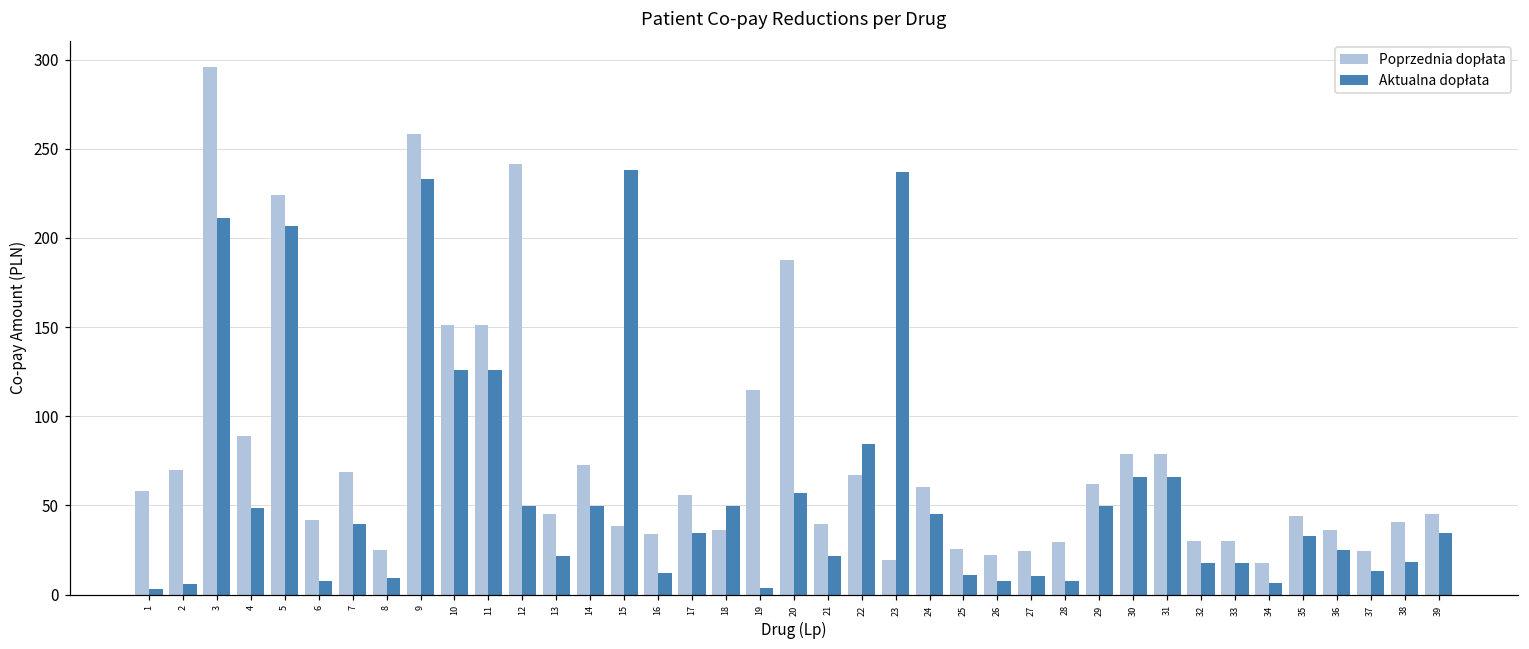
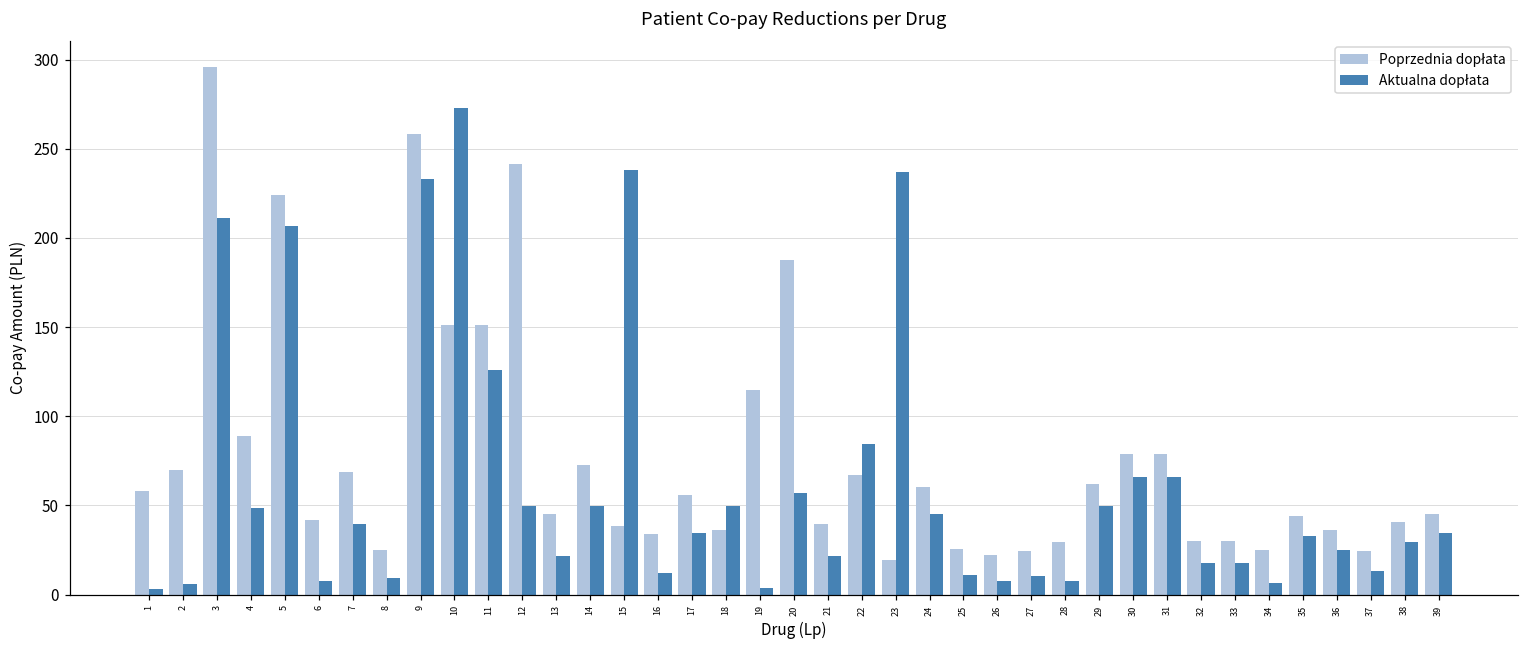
  {
    "Poprzednia dopłata": {
      "1": 58,
      "2": 70,
      "3": 296,
      "4": 89,
      "5": 224,
      "6": 42,
      "7": 69,
      "8": 25,
      "9": 258,
      "10": 151,
      "11": 151,
      "12": 241,
      "13": 45,
      "14": 73,
      "15": 38,
      "16": 34,
      "17": 56,
      "18": 36,
      "19": 115,
      "20": 187,
      "21": 39,
      "22": 67,
      "23": 19,
      "24": 61,
      "25": 26,
      "26": 22,
      "27": 24,
      "28": 30,
      "29": 62,
      "30": 79,
      "31": 79,
      "32": 30,
      "33": 30,
-     "34": 18,
+     "34": 25,
      "35": 44,
      "36": 36,
      "37": 24,
      "38": 40,
      "39": 45
    },
    "Aktualna dopłata": {
      "1": 3,
      "2": 6,
      "3": 211,
      "4": 48,
      "5": 207,
      "6": 8,
      "7": 39,
      "8": 9,
      "9": 233,
-     "10": 126,
+     "10": 273,
      "11": 126,
      "12": 49,
      "13": 22,
      "14": 49,
      "15": 238,
      "16": 12,
      "17": 35,
      "18": 49,
      "19": 4,
      "20": 57,
      "21": 22,
      "22": 84,
      "23": 237,
      "24": 45,
      "25": 11,
      "26": 8,
      "27": 10,
      "28": 8,
      "29": 49,
      "30": 66,
      "31": 66,
      "32": 18,
      "33": 18,
      "34": 7,
      "35": 33,
      "36": 25,
      "37": 13,
-     "38": 18,
+     "38": 30,
      "39": 35
    }
  }
